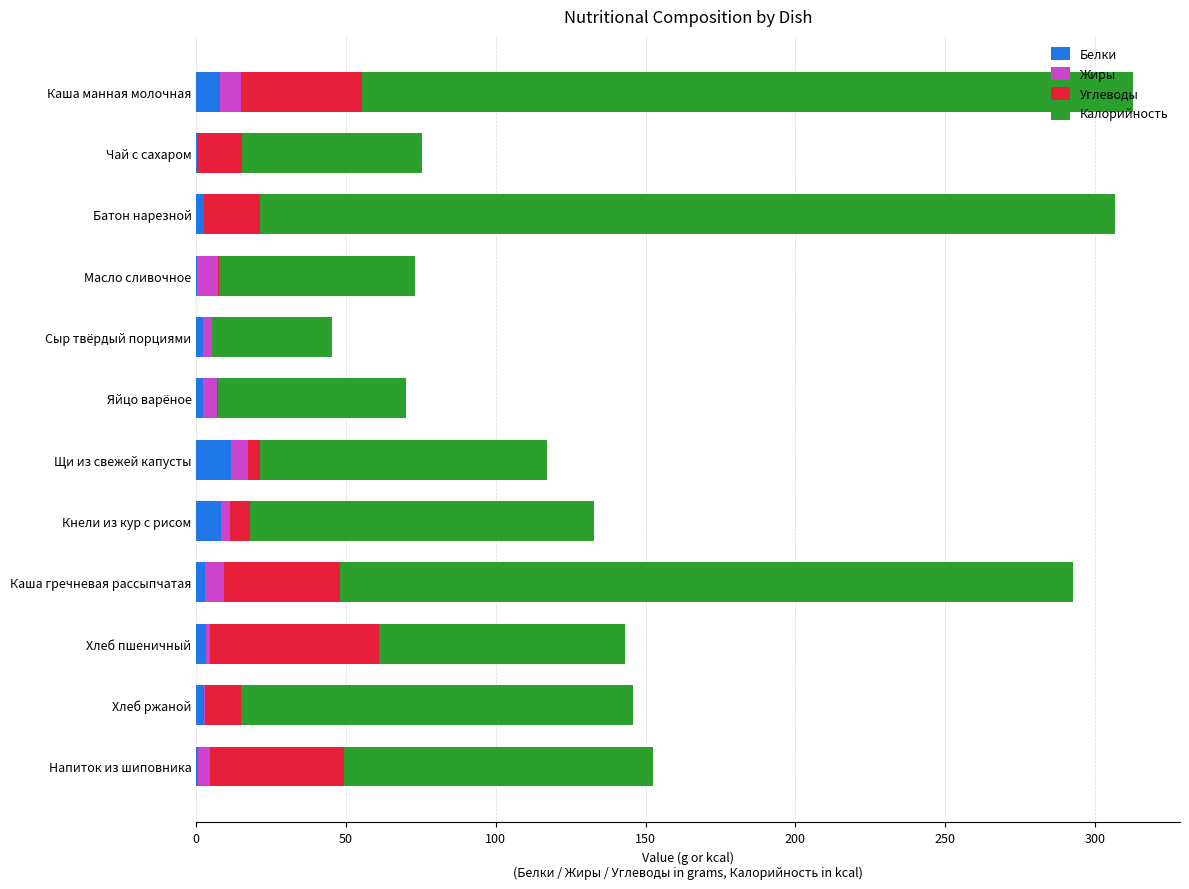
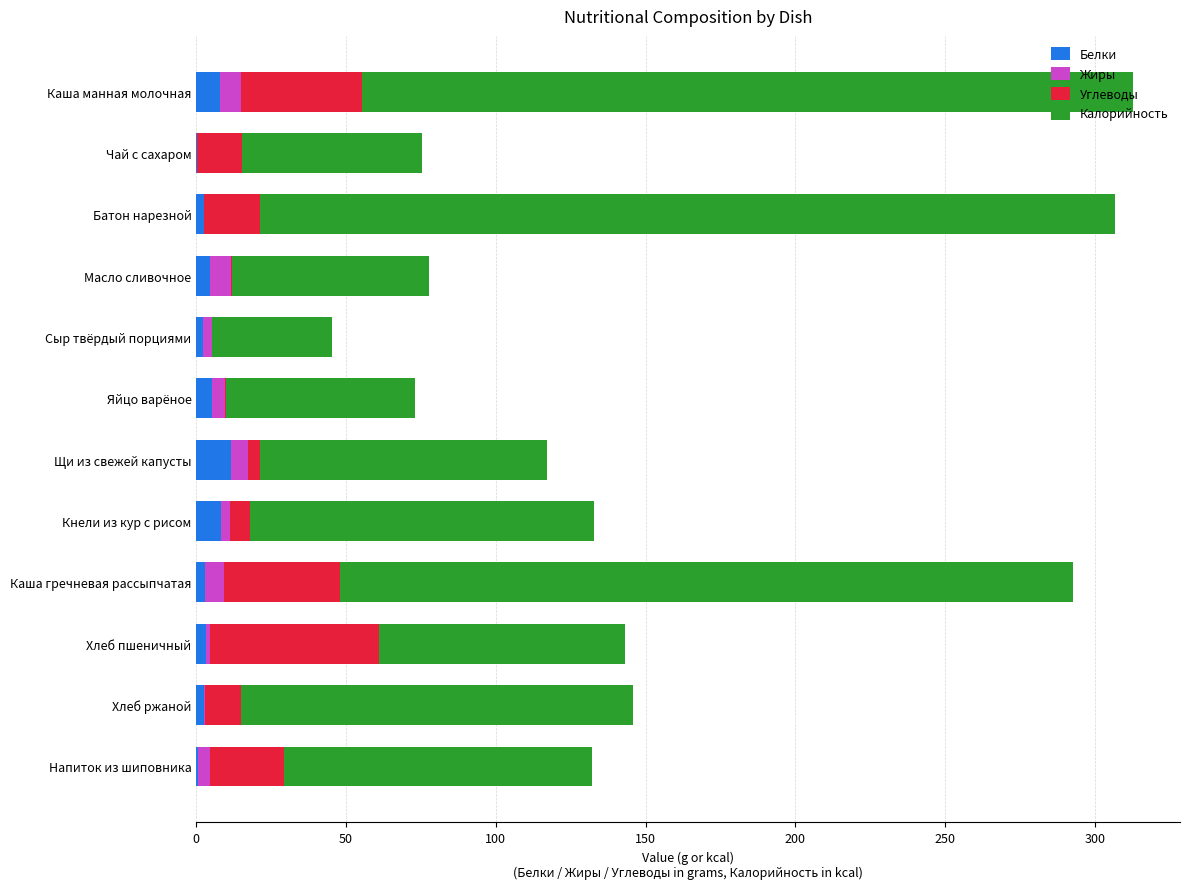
  {
    "Белки": {
      "Каша манная молочная": 8,
      "Батон нарезной": 3,
-     "Масло сливочное": 0,
+     "Масло сливочное": 5,
      "Сыр твёрдый порциями": 2,
-     "Яйцо варёное": 2,
+     "Яйцо варёное": 5,
      "Щи из свежей капусты": 12,
      "Кнели из кур с рисом": 8,
      "Каша гречневая рассыпчатая": 3,
      "Хлеб пшеничный": 3,
      "Хлеб ржаной": 2
    },
    "Жиры": {
      "Каша манная молочная": 7,
      "Масло сливочное": 7,
      "Сыр твёрдый порциями": 3,
      "Яйцо варёное": 5,
      "Щи из свежей капусты": 6,
      "Кнели из кур с рисом": 3,
      "Каша гречневая рассыпчатая": 6,
      "Хлеб пшеничный": 1,
      "Напиток из шиповника": 4
    },
    "Углеводы": {
      "Каша манная молочная": 41,
      "Чай с сахаром": 15,
      "Батон нарезной": 18,
      "Сыр твёрдый порциями": 0,
      "Щи из свежей капусты": 4,
      "Кнели из кур с рисом": 6,
      "Каша гречневая рассыпчатая": 39,
      "Хлеб пшеничный": 56,
      "Хлеб ржаной": 12,
-     "Напиток из шиповника": 45
+     "Напиток из шиповника": 24
    },
    "Калорийность": {
      "Каша манная молочная": 257,
      "Чай с сахаром": 60,
      "Батон нарезной": 286,
      "Масло сливочное": 66,
      "Сыр твёрдый порциями": 40,
      "Яйцо варёное": 63,
      "Щи из свежей капусты": 96,
      "Кнели из кур с рисом": 115,
      "Каша гречневая рассыпчатая": 245,
      "Хлеб пшеничный": 82,
      "Хлеб ржаной": 131,
      "Напиток из шиповника": 103
    }
  }
